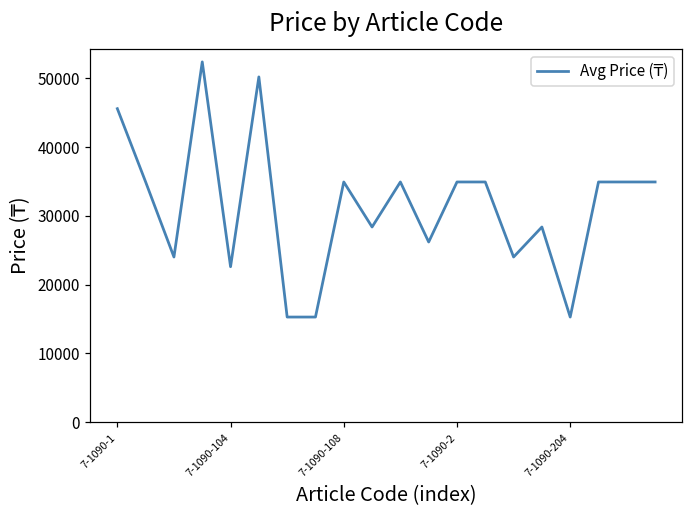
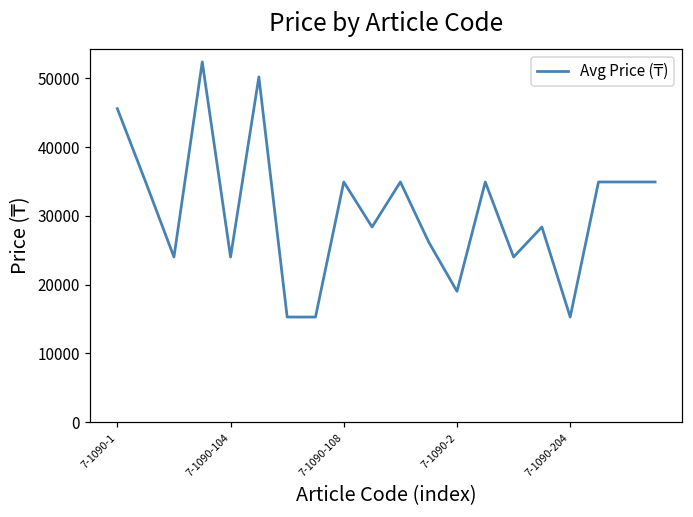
  {
    "7-1090-1": 46000,
-   "7-1090-104": 23000,
+   "7-1090-104": 24000,
    "7-1090-108": 35000,
-   "7-1090-2": 35000,
+   "7-1090-2": 19000,
    "7-1090-204": 15000
  }
